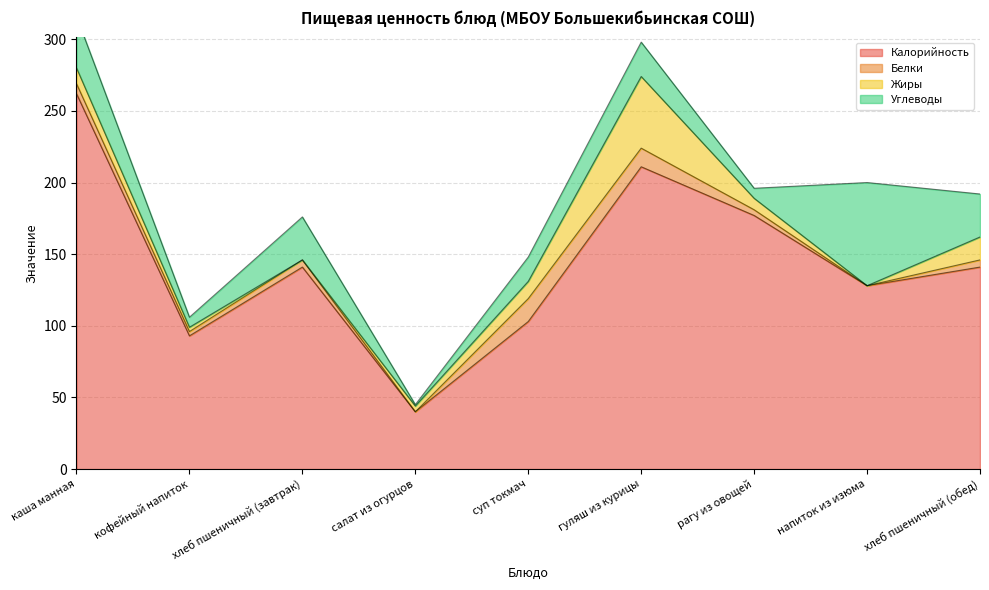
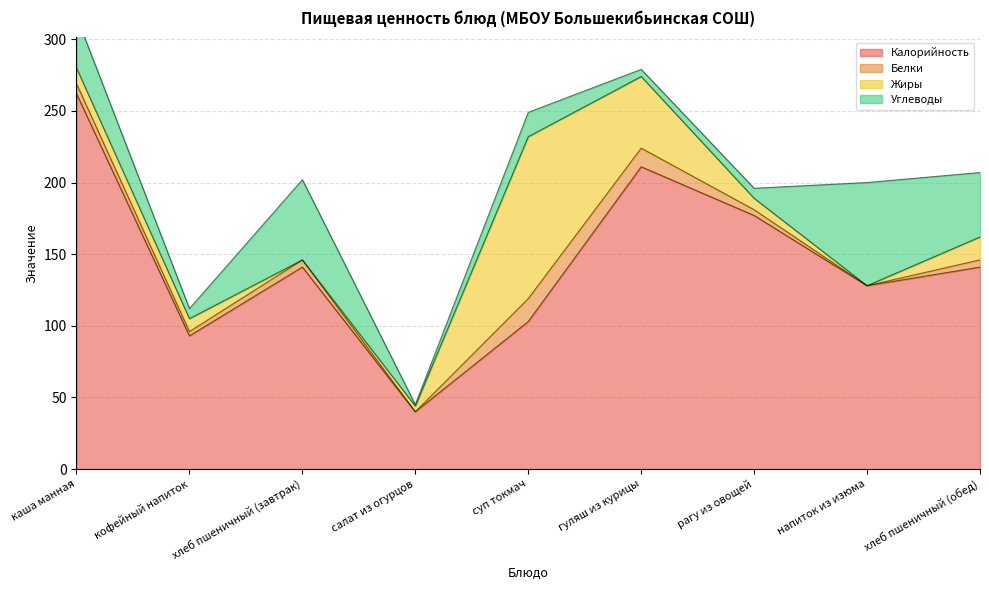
  {
    "Жиры": {
      "каша манная": 11,
-     "кофейный напиток": 3,
-     "суп токмач": 12,
+     "кофейный напиток": 9,
+     "суп токмач": 113,
      "гуляш из курицы": 50,
      "рагу из овощей": 8,
      "хлеб пшеничный (обед)": 16
    },
    "Углеводы": {
      "кофейный напиток": 7,
-     "хлеб пшеничный (завтрак)": 30,
+     "хлеб пшеничный (завтрак)": 56,
      "суп токмач": 17,
-     "гуляш из курицы": 24,
+     "гуляш из курицы": 5,
      "рагу из овощей": 7,
      "напиток из изюма": 72,
-     "хлеб пшеничный (обед)": 30
+     "хлеб пшеничный (обед)": 45
    }
  }
